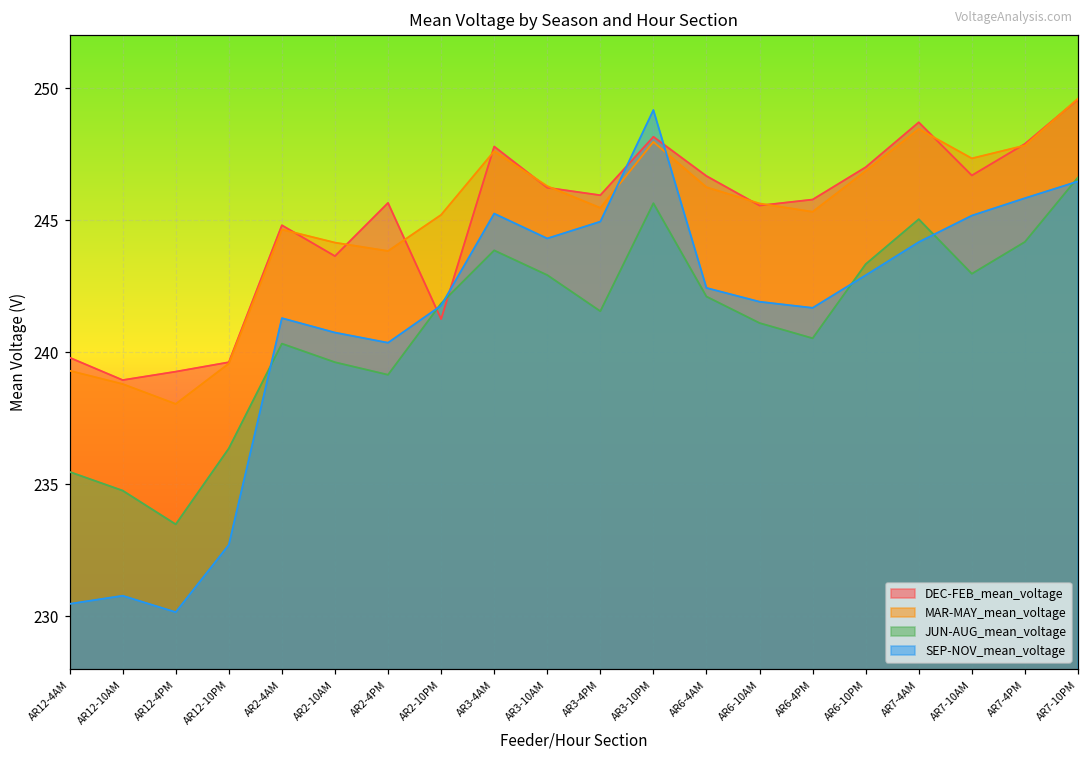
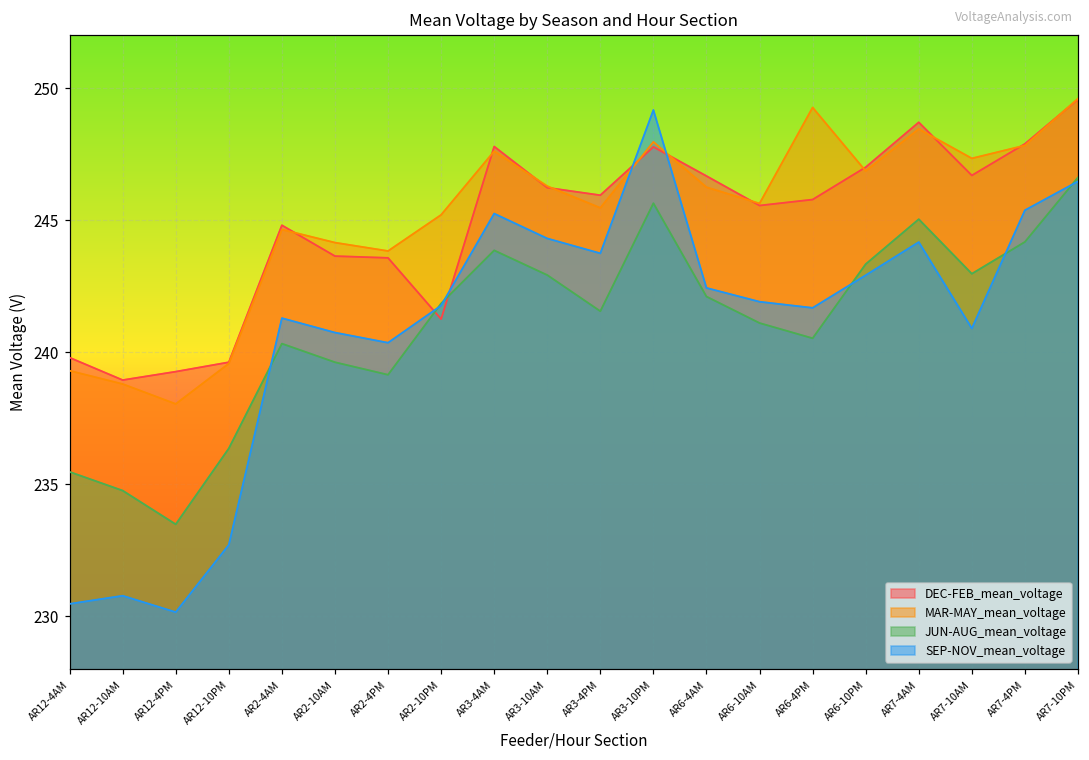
  {
    "DEC-FEB_mean_voltage": {
      "AR12-4AM": 239.8,
      "AR12-10AM": 238.9,
      "AR12-4PM": 239.3,
      "AR2-4AM": 244.8,
      "AR2-10AM": 243.6,
-     "AR2-4PM": 245.7,
+     "AR2-4PM": 243.6,
      "AR2-10PM": 241.3,
      "AR3-4AM": 247.8,
      "AR3-4PM": 245.9,
-     "AR3-10PM": 248.2,
+     "AR3-10PM": 247.8,
      "AR6-4AM": 246.7,
      "AR6-4PM": 245.8,
      "AR6-10PM": 247.0,
      "AR7-4AM": 248.7,
      "AR7-10AM": 246.7
    },
    "MAR-MAY_mean_voltage": {
      "AR12-4AM": 239.3,
      "AR12-10AM": 238.8,
      "AR12-4PM": 238.0,
      "AR2-4AM": 244.6,
      "AR2-10AM": 244.2,
      "AR2-4PM": 243.8,
      "AR2-10PM": 245.2,
      "AR3-4AM": 247.6,
      "AR3-4PM": 245.5,
      "AR3-10PM": 248.0,
      "AR6-4AM": 246.3,
-     "AR6-4PM": 245.3,
+     "AR6-4PM": 249.3,
      "AR6-10PM": 246.9,
      "AR7-4AM": 248.5,
      "AR7-10AM": 247.3
    },
    "JUN-AUG_mean_voltage": {
      "AR12-4AM": 235.5,
      "AR12-10AM": 234.8,
      "AR12-4PM": 233.5,
      "AR12-10PM": 236.4,
      "AR2-4AM": 240.3,
      "AR2-10AM": 239.6,
      "AR2-4PM": 239.1,
      "AR3-4AM": 243.9,
      "AR3-10AM": 242.9,
      "AR3-4PM": 241.6,
      "AR3-10PM": 245.6,
      "AR6-4AM": 242.1,
      "AR6-10AM": 241.1,
      "AR6-4PM": 240.5,
      "AR6-10PM": 243.3,
      "AR7-4AM": 245.0,
      "AR7-10AM": 243.0,
      "AR7-4PM": 244.2,
      "AR7-10PM": 246.6
    },
    "SEP-NOV_mean_voltage": {
      "AR12-4AM": 230.5,
      "AR12-10AM": 230.8,
      "AR12-4PM": 230.2,
      "AR12-10PM": 232.7,
      "AR2-4AM": 241.3,
      "AR2-10AM": 240.7,
      "AR2-4PM": 240.4,
      "AR3-4AM": 245.3,
      "AR3-10AM": 244.3,
-     "AR3-4PM": 244.9,
+     "AR3-4PM": 243.7,
      "AR3-10PM": 249.2,
      "AR6-4AM": 242.4,
      "AR6-10AM": 241.9,
      "AR6-4PM": 241.7,
      "AR6-10PM": 242.9,
      "AR7-4AM": 244.2,
-     "AR7-10AM": 245.2,
-     "AR7-4PM": 245.8,
+     "AR7-10AM": 240.9,
+     "AR7-4PM": 245.4,
      "AR7-10PM": 246.5
    }
  }
